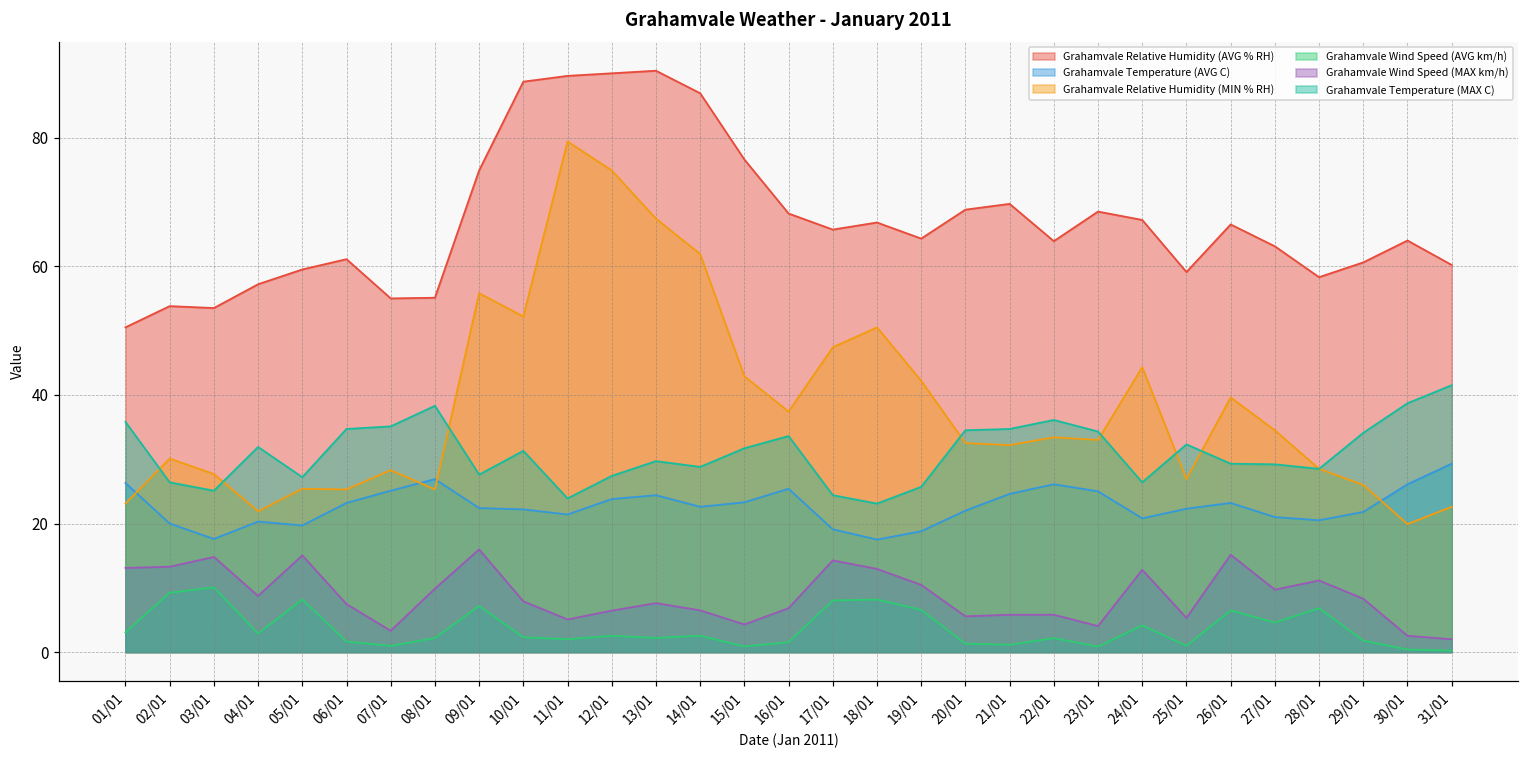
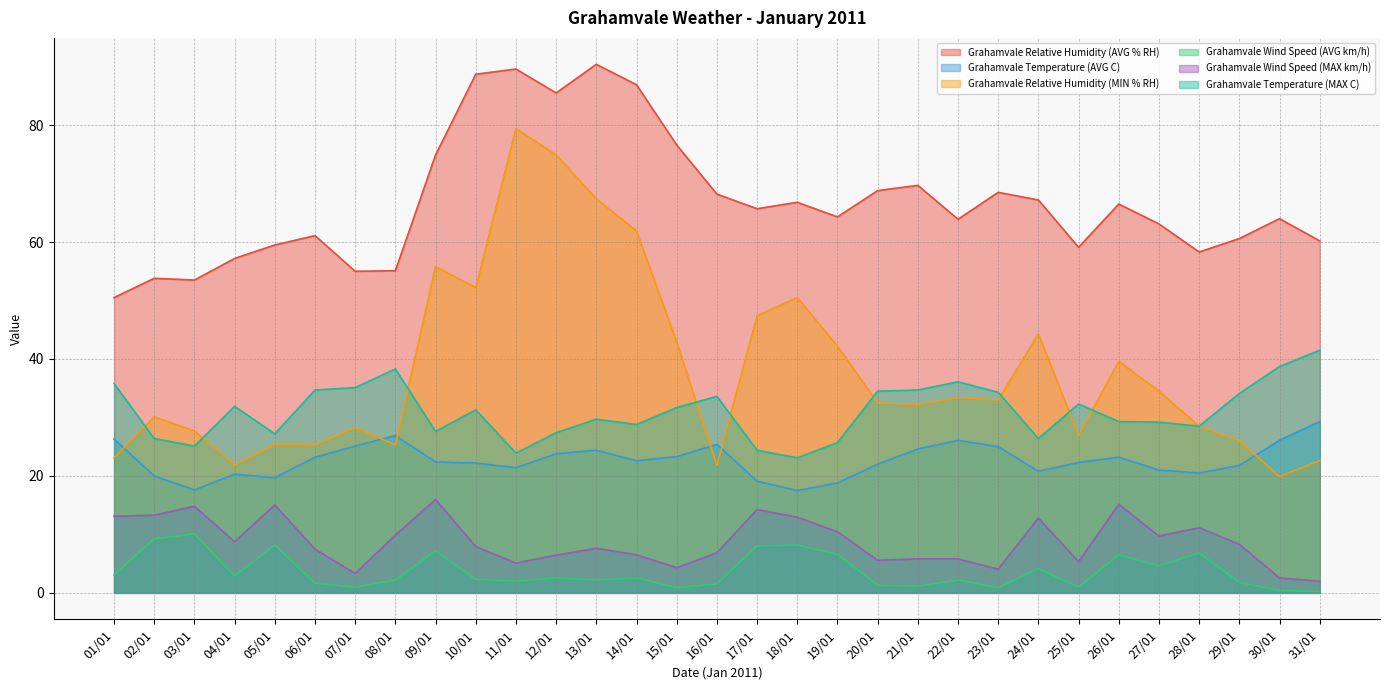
  {
    "Grahamvale Relative Humidity (AVG % RH)": {
      "01/01": 51,
      "02/01": 54,
      "03/01": 54,
      "04/01": 57,
      "05/01": 60,
      "06/01": 61,
      "07/01": 55,
      "08/01": 55,
      "09/01": 75,
      "10/01": 89,
      "11/01": 90,
-     "12/01": 90,
+     "12/01": 86,
      "13/01": 90,
      "14/01": 87,
      "15/01": 77,
      "16/01": 68,
      "17/01": 66,
      "18/01": 67,
      "19/01": 64,
      "20/01": 69,
      "21/01": 70,
      "22/01": 64,
      "23/01": 69,
      "24/01": 67,
      "25/01": 59,
      "26/01": 67,
      "27/01": 63,
      "28/01": 58,
      "29/01": 61,
      "30/01": 64,
      "31/01": 60
    },
    "Grahamvale Relative Humidity (MIN % RH)": {
      "01/01": 23,
      "02/01": 30,
      "03/01": 28,
      "04/01": 22,
      "05/01": 25,
      "06/01": 25,
      "07/01": 28,
      "08/01": 25,
      "09/01": 56,
      "10/01": 52,
      "11/01": 79,
      "12/01": 75,
      "13/01": 67,
      "14/01": 62,
      "15/01": 43,
-     "16/01": 37,
+     "16/01": 22,
      "17/01": 47,
      "18/01": 51,
      "19/01": 42,
      "20/01": 33,
      "21/01": 32,
      "22/01": 33,
      "23/01": 33,
      "24/01": 44,
      "25/01": 27,
      "26/01": 40,
      "27/01": 35,
      "29/01": 26,
      "30/01": 20,
      "31/01": 23
    },
    "Grahamvale Wind Speed (MAX km/h)": {
      "01/01": 13,
      "02/01": 13,
      "03/01": 15,
      "04/01": 9,
      "05/01": 15,
      "06/01": 7,
      "07/01": 3,
      "08/01": 10,
      "09/01": 16,
      "10/01": 8,
      "11/01": 5,
      "12/01": 6,
      "13/01": 8,
      "14/01": 7,
      "15/01": 4,
      "16/01": 7,
      "17/01": 14,
      "18/01": 13,
      "19/01": 10,
      "20/01": 6,
      "21/01": 6,
      "22/01": 6,
      "23/01": 4,
      "24/01": 13,
      "25/01": 5,
      "26/01": 15,
      "27/01": 10,
      "28/01": 11,
      "29/01": 8,
      "30/01": 3,
      "31/01": 2
    }
  }
